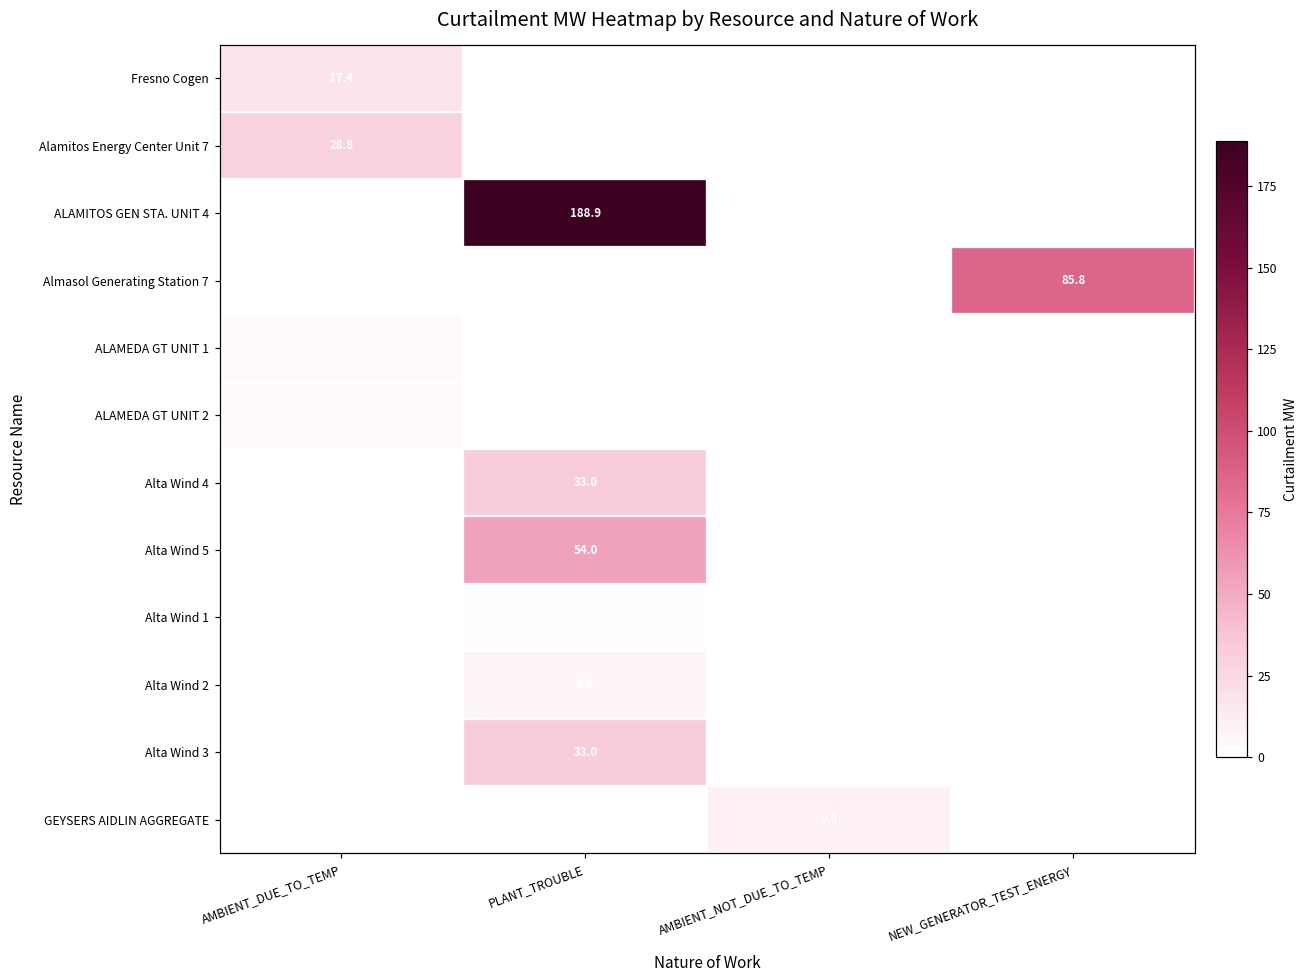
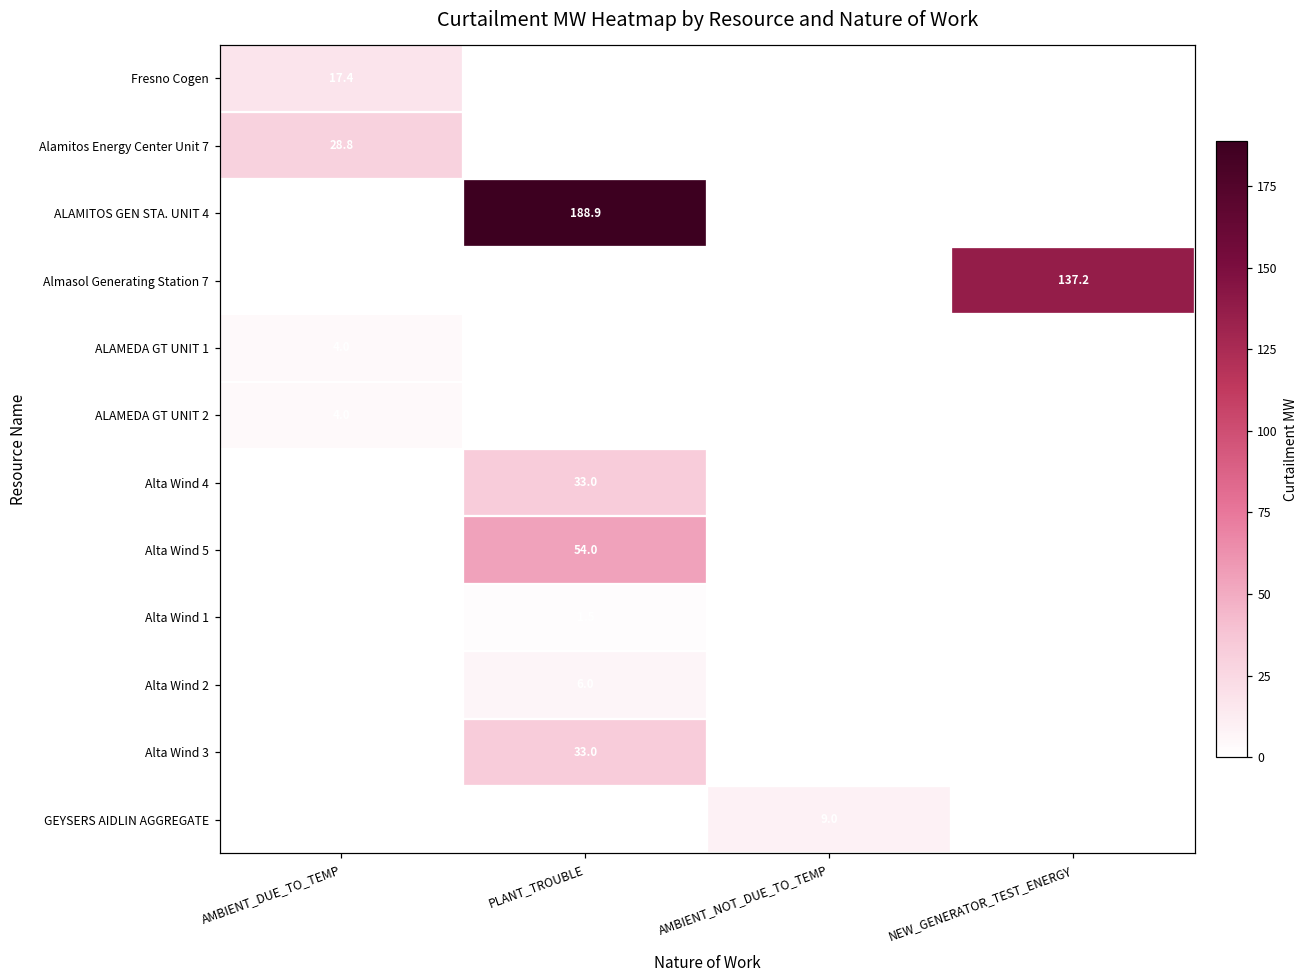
  {
    "ALAMITOS GEN STA. UNIT 4": {
      "PLANT_TROUBLE": 188.9
    },
    "Almasol Generating Station 7": {
-     "NEW_GENERATOR_TEST_ENERGY": 85.8
+     "NEW_GENERATOR_TEST_ENERGY": 137.2
    },
    "Alta Wind 4": {
      "PLANT_TROUBLE": 33.0
    },
    "Alta Wind 5": {
      "PLANT_TROUBLE": 54.0
    },
    "Alta Wind 3": {
      "PLANT_TROUBLE": 33.0
    }
  }
